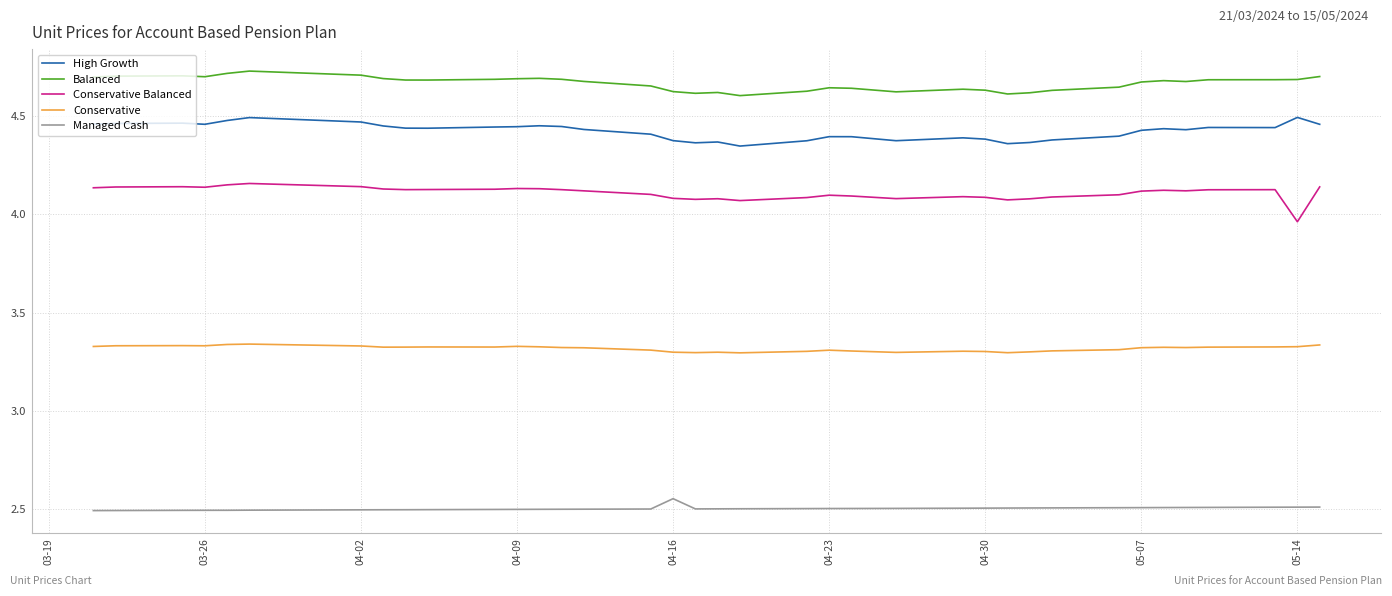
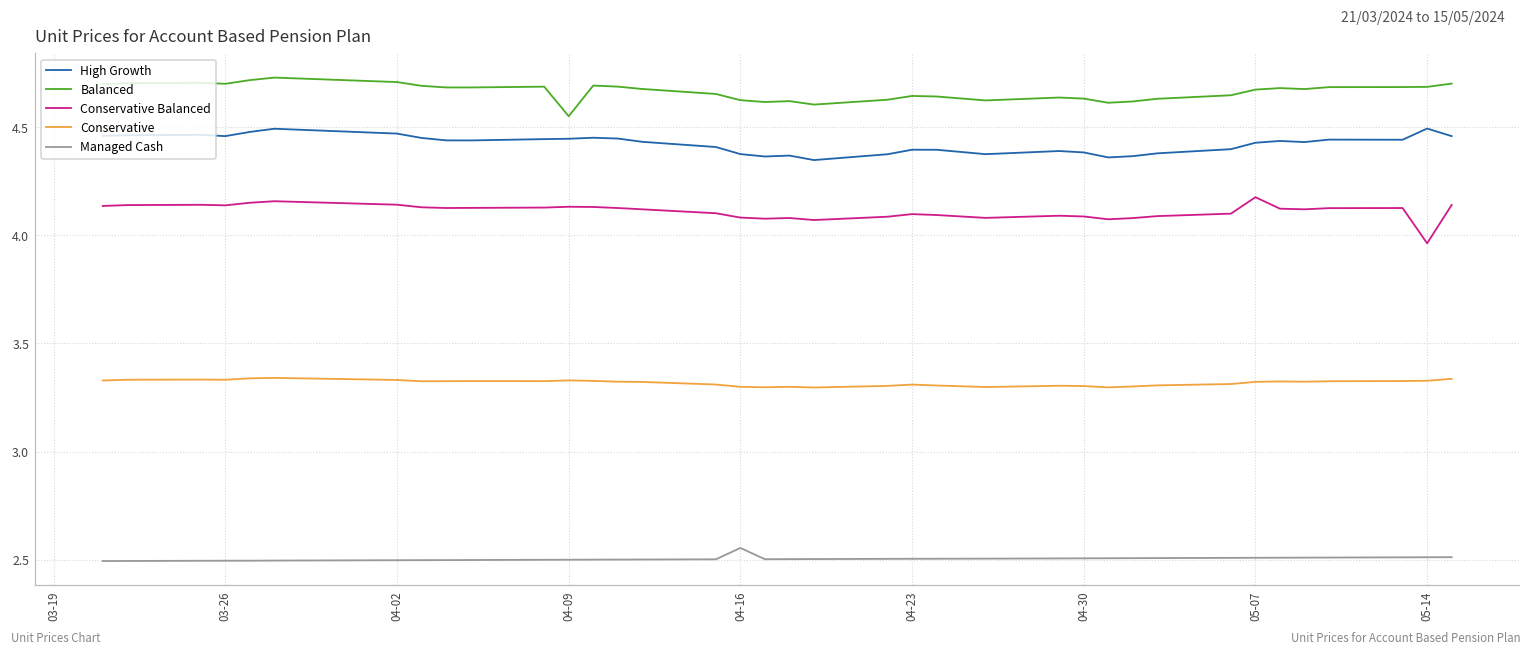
  {
    "High Growth": {
      "03-26": 4.46,
      "04-02": 4.47,
      "04-09": 4.45,
      "04-16": 4.37,
      "04-23": 4.40,
      "04-30": 4.38,
      "05-07": 4.43,
      "05-14": 4.49
    },
    "Balanced": {
      "03-26": 4.70,
      "04-02": 4.71,
-     "04-09": 4.69,
+     "04-09": 4.55,
      "04-16": 4.62,
      "04-23": 4.64,
      "04-30": 4.63,
      "05-07": 4.67,
      "05-14": 4.69
    },
    "Conservative Balanced": {
      "03-26": 4.14,
      "04-02": 4.14,
      "04-09": 4.13,
      "04-16": 4.08,
      "04-23": 4.10,
      "04-30": 4.09,
-     "05-07": 4.12,
+     "05-07": 4.18,
      "05-14": 3.96
    },
    "Conservative": {
      "03-26": 3.33,
      "04-02": 3.33,
      "04-09": 3.33,
      "04-16": 3.30,
      "04-23": 3.31,
      "04-30": 3.30,
      "05-07": 3.32,
      "05-14": 3.33
    },
    "Managed Cash": {
      "03-26": 2.50,
      "04-02": 2.50,
      "04-09": 2.50,
      "04-16": 2.55,
      "04-23": 2.50,
      "04-30": 2.51,
      "05-07": 2.51,
      "05-14": 2.51
    }
  }
